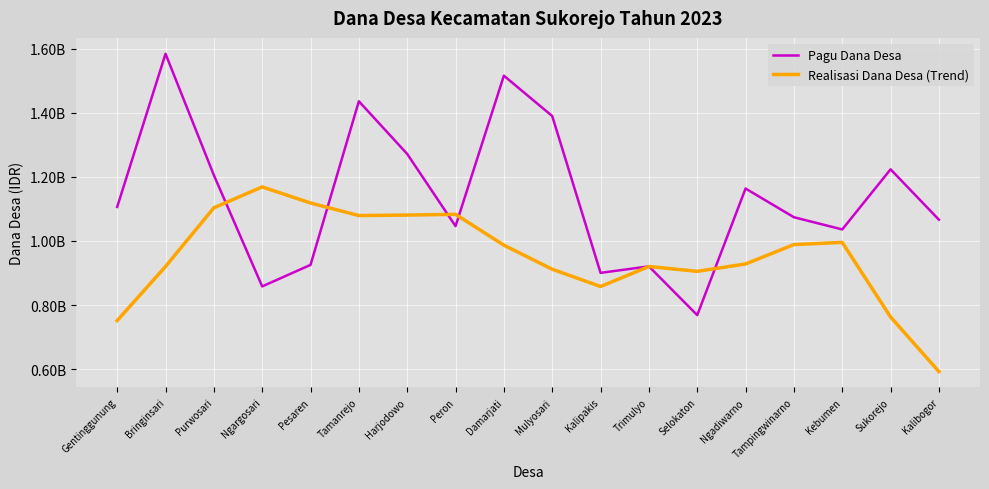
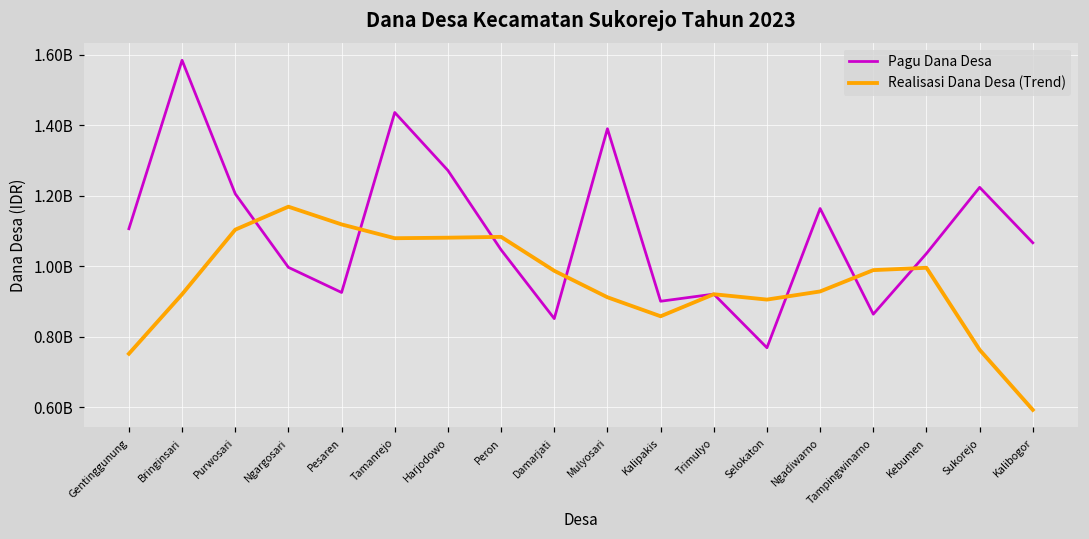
  {
    "Pagu Dana Desa": {
      "Gentinggunung": 1110000000,
      "Bringinsari": 1580000000,
      "Purwosari": 1210000000,
-     "Ngargosari": 860000000,
+     "Ngargosari": 1000000000,
      "Pesaren": 930000000,
      "Tamanrejo": 1440000000,
      "Harjodowo": 1270000000,
      "Peron": 1050000000,
-     "Damarjati": 1520000000,
+     "Damarjati": 850000000,
      "Mulyosari": 1390000000,
      "Kalipakis": 900000000,
      "Selokaton": 770000000,
      "Ngadiwarno": 1160000000,
-     "Tampingwinarno": 1070000000,
+     "Tampingwinarno": 860000000,
      "Kebumen": 1040000000,
      "Sukorejo": 1220000000,
      "Kalibogor": 1070000000
    },
    "Realisasi Dana Desa (Trend)": {
      "Gentinggunung": 750000000,
      "Bringinsari": 920000000,
      "Purwosari": 1100000000,
      "Ngargosari": 1170000000,
      "Pesaren": 1120000000,
      "Tamanrejo": 1080000000,
      "Harjodowo": 1080000000,
      "Peron": 1080000000,
      "Damarjati": 990000000,
      "Mulyosari": 910000000,
      "Kalipakis": 860000000,
      "Selokaton": 910000000,
      "Ngadiwarno": 930000000,
      "Tampingwinarno": 990000000,
      "Kebumen": 1000000000,
      "Sukorejo": 760000000,
      "Kalibogor": 590000000
    }
  }
